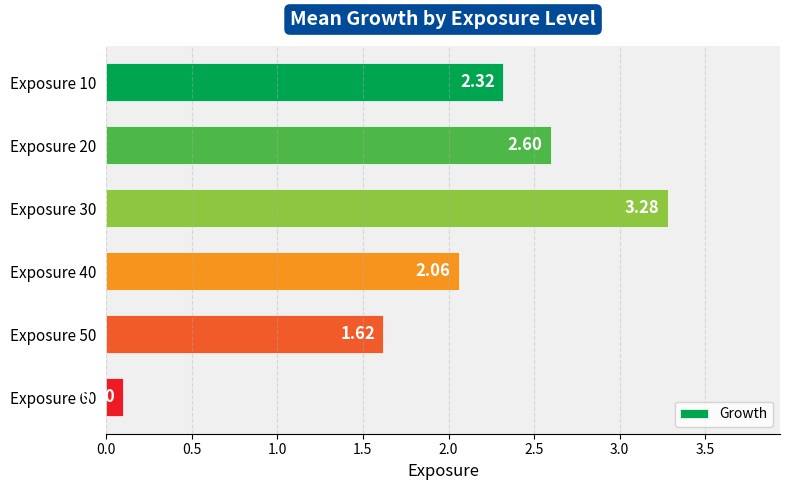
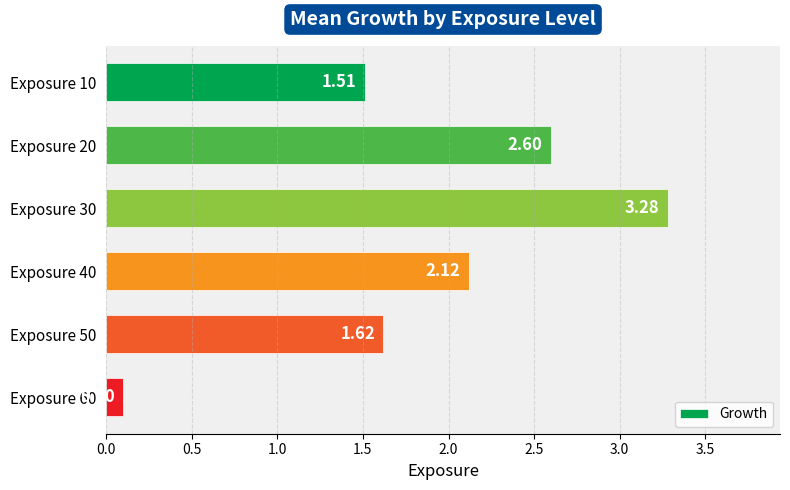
  {
-   "Exposure 10": 2.32,
+   "Exposure 10": 1.51,
    "Exposure 20": 2.60,
    "Exposure 30": 3.28,
-   "Exposure 40": 2.06,
+   "Exposure 40": 2.12,
    "Exposure 50": 1.62
  }
